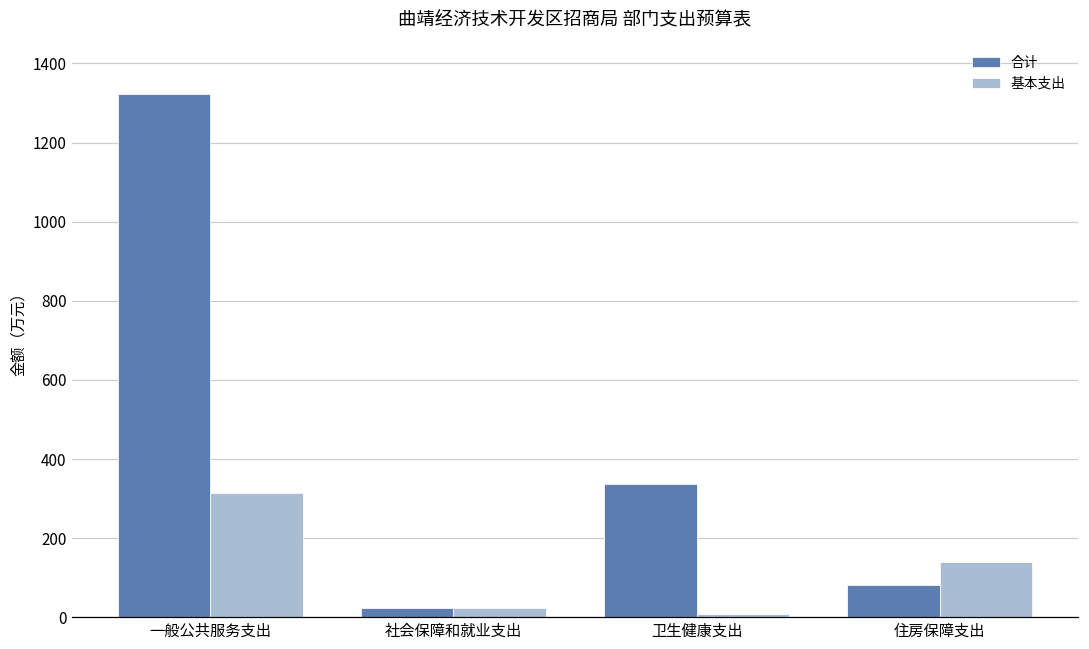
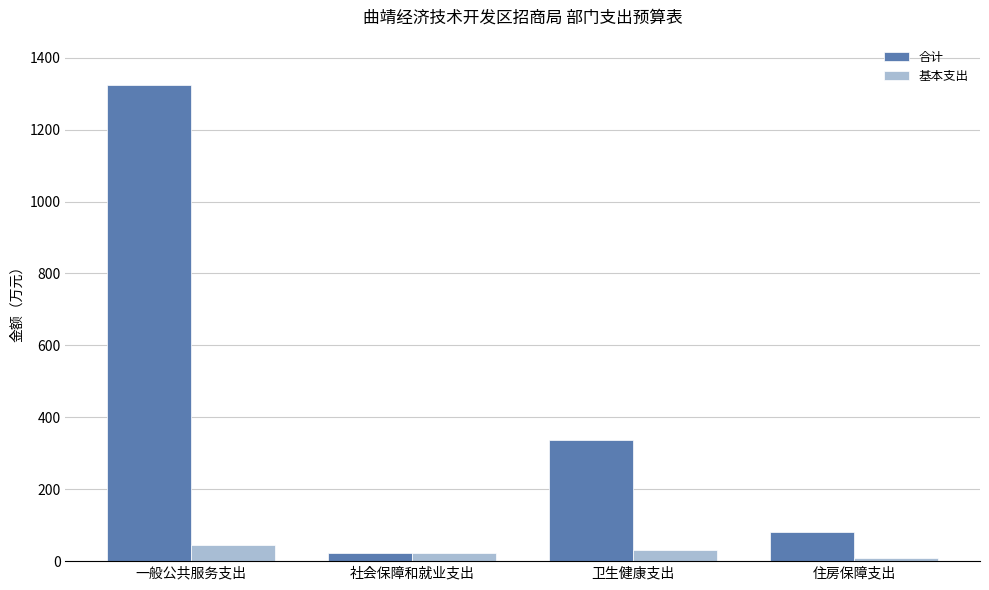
  {
    "合计": {
      "一般公共服务支出": 1320,
      "社会保障和就业支出": 20,
      "卫生健康支出": 340,
      "住房保障支出": 80
    },
    "基本支出": {
-     "一般公共服务支出": 310,
+     "一般公共服务支出": 50,
      "社会保障和就业支出": 20,
-     "卫生健康支出": 10,
-     "住房保障支出": 140
+     "卫生健康支出": 30,
+     "住房保障支出": 10
    }
  }
